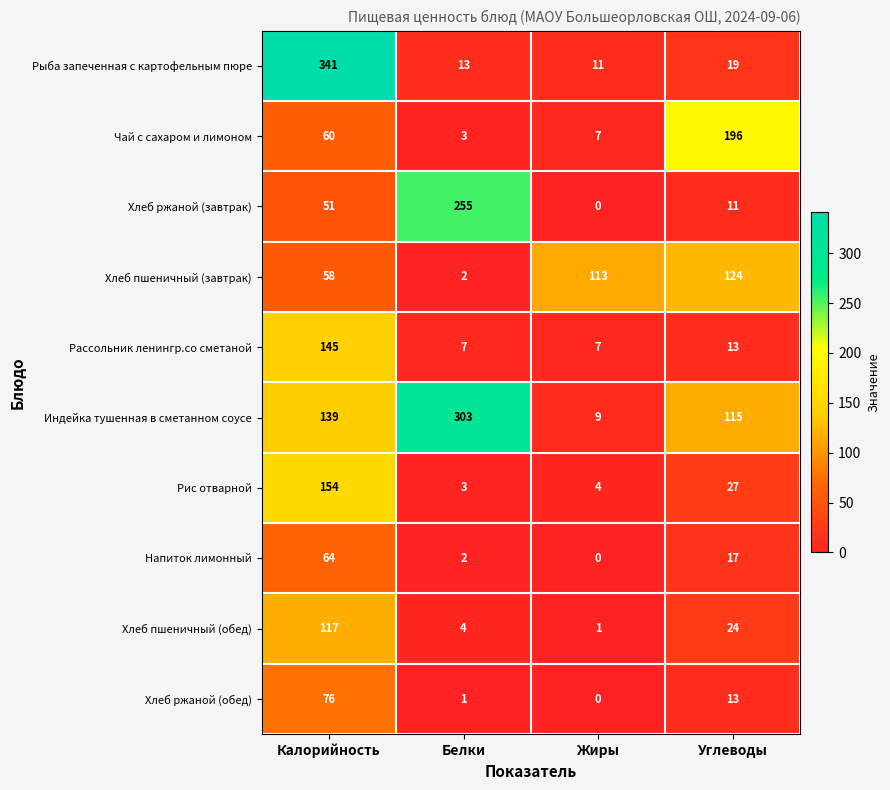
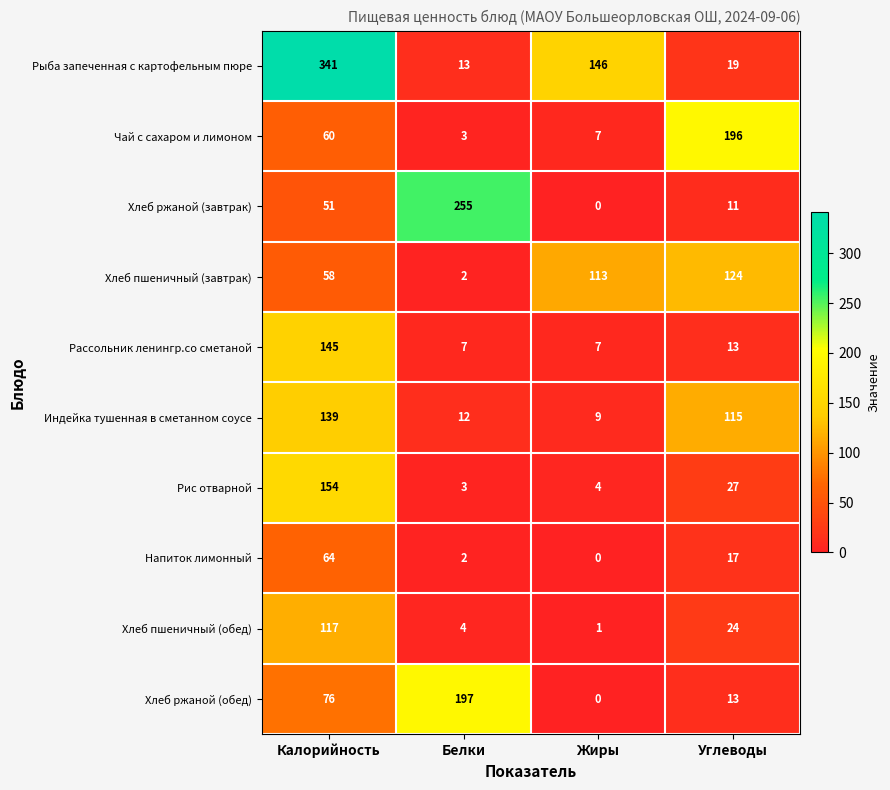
  {
    "Рыба запеченная с картофельным пюре": {
      "Калорийность": 341,
      "Белки": 13,
-     "Жиры": 11,
+     "Жиры": 146,
      "Углеводы": 19
    },
    "Чай с сахаром и лимоном": {
      "Калорийность": 60,
      "Белки": 3,
      "Жиры": 7,
      "Углеводы": 196
    },
    "Хлеб ржаной (завтрак)": {
      "Калорийность": 51,
      "Белки": 255,
      "Жиры": 0,
      "Углеводы": 11
    },
    "Хлеб пшеничный (завтрак)": {
      "Калорийность": 58,
      "Белки": 2,
      "Жиры": 113,
      "Углеводы": 124
    },
    "Рассольник ленингр.со сметаной": {
      "Калорийность": 145,
      "Белки": 7,
      "Жиры": 7,
      "Углеводы": 13
    },
    "Индейка тушенная в сметанном соусе": {
      "Калорийность": 139,
-     "Белки": 303,
+     "Белки": 12,
      "Жиры": 9,
      "Углеводы": 115
    },
    "Рис отварной": {
      "Калорийность": 154,
      "Белки": 3,
      "Жиры": 4,
      "Углеводы": 27
    },
    "Напиток лимонный": {
      "Калорийность": 64,
      "Белки": 2,
      "Жиры": 0,
      "Углеводы": 17
    },
    "Хлеб пшеничный (обед)": {
      "Калорийность": 117,
      "Белки": 4,
      "Жиры": 1,
      "Углеводы": 24
    },
    "Хлеб ржаной (обед)": {
      "Калорийность": 76,
-     "Белки": 1,
+     "Белки": 197,
      "Жиры": 0,
      "Углеводы": 13
    }
  }
